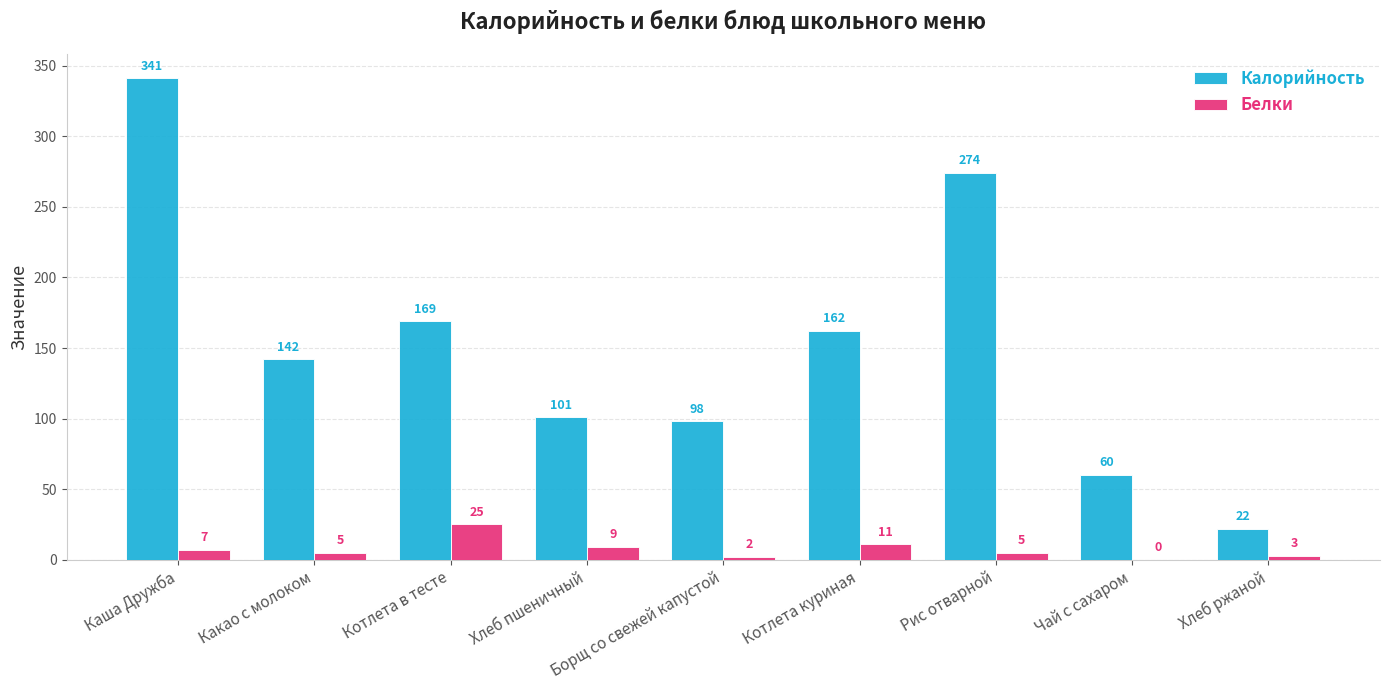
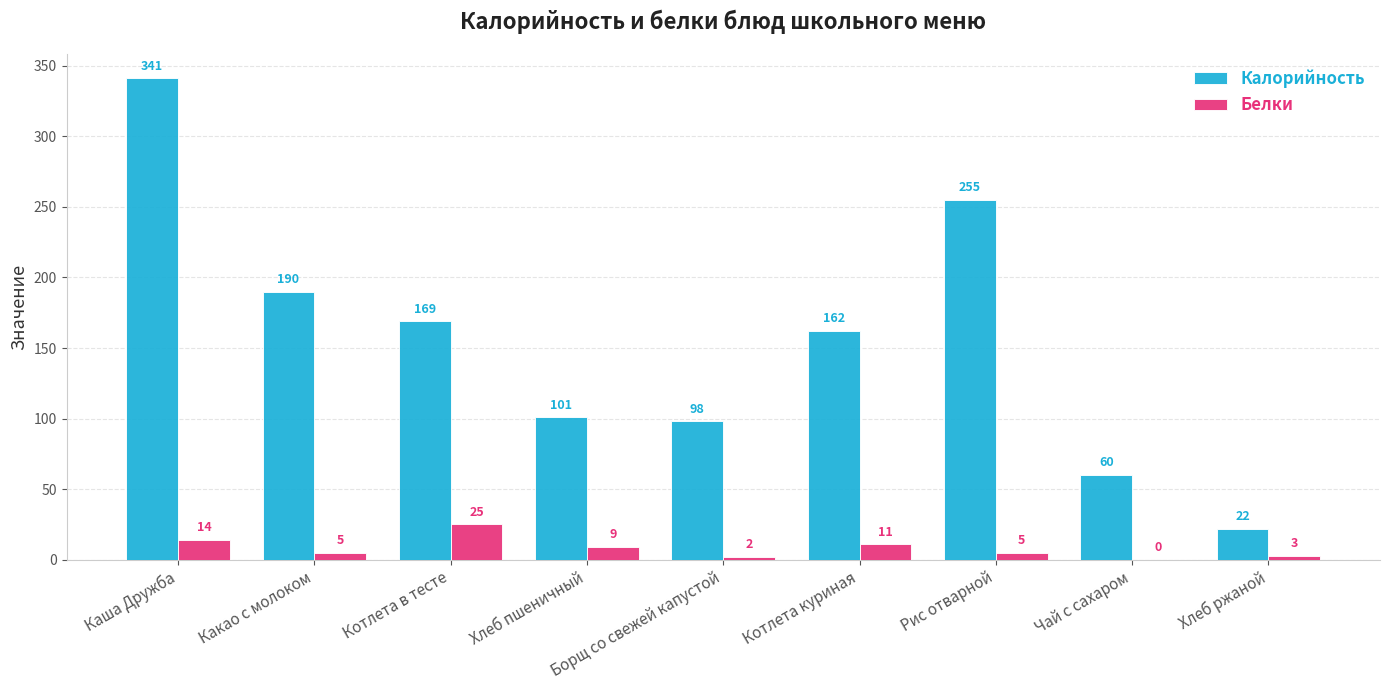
  {
    "Калорийность": {
      "Каша Дружба": 341,
-     "Какао с молоком": 142,
+     "Какао с молоком": 190,
      "Котлета в тесте": 169,
      "Хлеб пшеничный": 101,
      "Борщ со свежей капустой": 98,
      "Котлета куриная": 162,
-     "Рис отварной": 274,
+     "Рис отварной": 255,
      "Чай с сахаром": 60,
      "Хлеб ржаной": 22
    },
    "Белки": {
-     "Каша Дружба": 7,
+     "Каша Дружба": 14,
      "Какао с молоком": 5,
      "Котлета в тесте": 25,
      "Хлеб пшеничный": 9,
      "Борщ со свежей капустой": 2,
      "Котлета куриная": 11,
      "Рис отварной": 5,
      "Чай с сахаром": 0,
      "Хлеб ржаной": 3
    }
  }
